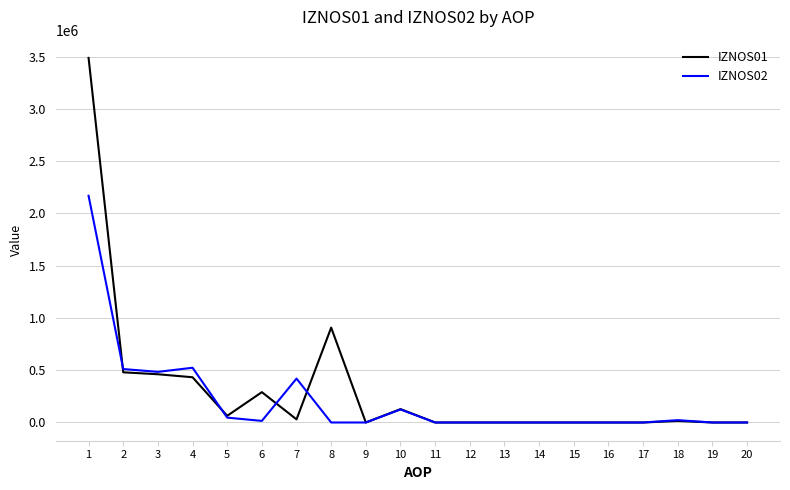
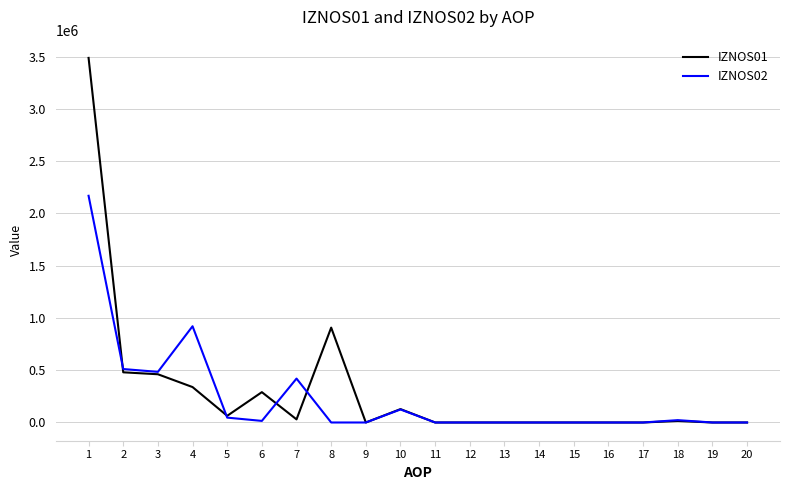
  {
    "IZNOS01": {
      "1": 3490000,
      "2": 480000,
-     "4": 430000,
+     "4": 340000,
      "6": 290000,
      "7": 30000,
      "8": 910000
    },
    "IZNOS02": {
      "1": 2170000,
      "2": 510000,
-     "4": 520000,
+     "4": 920000,
      "6": 20000,
      "7": 420000,
      "8": 0
    }
  }
